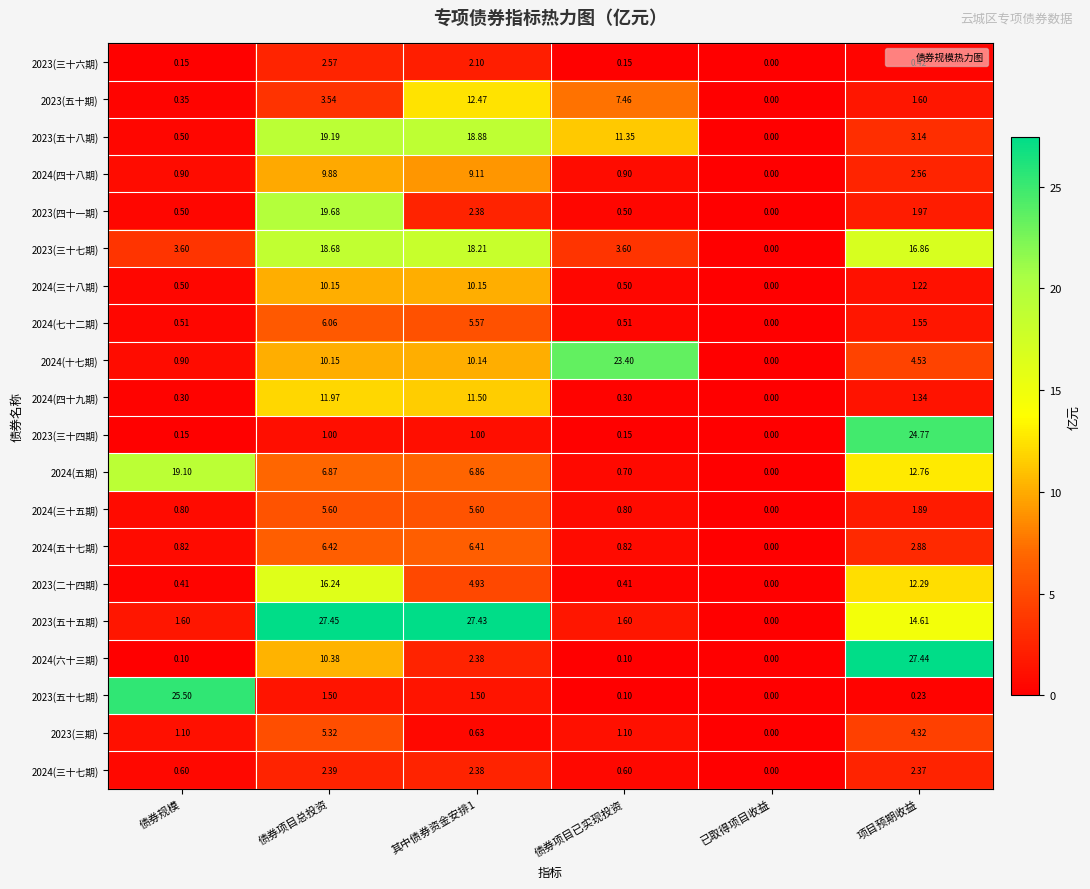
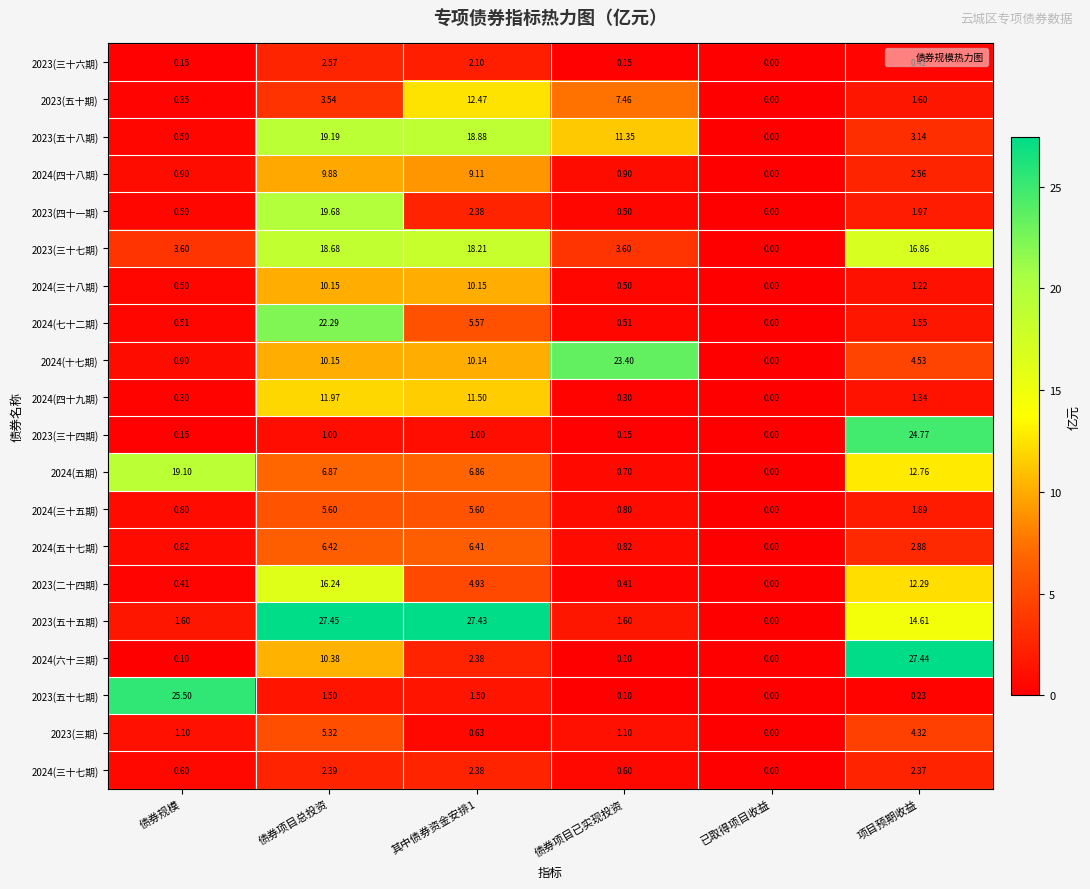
  {
    "2023(五十期)": {
      "债券规模": 0.35,
      "债券项目总投资": 3.54,
      "其中债券资金安排1": 12.47,
      "债券项目已实现投资": 7.46,
      "已取得项目收益": 0.00,
      "项目预期收益": 1.60
    },
    "2023(五十八期)": {
      "债券规模": 0.50,
      "债券项目总投资": 19.19,
      "其中债券资金安排1": 18.88,
      "债券项目已实现投资": 11.35,
      "已取得项目收益": 0.00,
      "项目预期收益": 3.14
    },
    "2024(四十八期)": {
      "债券规模": 0.90,
      "债券项目总投资": 9.88,
      "其中债券资金安排1": 9.11,
      "债券项目已实现投资": 0.90,
      "已取得项目收益": 0.00,
      "项目预期收益": 2.56
    },
    "2023(四十一期)": {
      "债券规模": 0.50,
      "债券项目总投资": 19.68,
      "其中债券资金安排1": 2.38,
      "债券项目已实现投资": 0.50,
      "已取得项目收益": 0.00,
      "项目预期收益": 1.97
    },
    "2023(三十七期)": {
      "债券规模": 3.60,
      "债券项目总投资": 18.68,
      "其中债券资金安排1": 18.21,
      "债券项目已实现投资": 3.60,
      "已取得项目收益": 0.00,
      "项目预期收益": 16.86
    },
    "2024(三十八期)": {
      "债券规模": 0.50,
      "债券项目总投资": 10.15,
      "其中债券资金安排1": 10.15,
      "债券项目已实现投资": 0.50,
      "已取得项目收益": 0.00,
      "项目预期收益": 1.22
    },
    "2024(七十二期)": {
      "债券规模": 0.51,
-     "债券项目总投资": 6.06,
+     "债券项目总投资": 22.29,
      "其中债券资金安排1": 5.57,
      "债券项目已实现投资": 0.51,
      "已取得项目收益": 0.00,
      "项目预期收益": 1.55
    },
    "2024(十七期)": {
      "债券规模": 0.90,
      "债券项目总投资": 10.15,
      "其中债券资金安排1": 10.14,
      "债券项目已实现投资": 23.40,
      "已取得项目收益": 0.00,
      "项目预期收益": 4.53
    },
    "2024(四十九期)": {
      "债券规模": 0.30,
      "债券项目总投资": 11.97,
      "其中债券资金安排1": 11.50,
      "债券项目已实现投资": 0.30,
      "已取得项目收益": 0.00,
      "项目预期收益": 1.34
    },
    "2023(三十四期)": {
      "债券规模": 0.15,
      "债券项目总投资": 1.00,
      "其中债券资金安排1": 1.00,
      "债券项目已实现投资": 0.15,
      "已取得项目收益": 0.00,
      "项目预期收益": 24.77
    },
    "2024(五期)": {
      "债券规模": 19.10,
      "债券项目总投资": 6.87,
      "其中债券资金安排1": 6.86,
      "债券项目已实现投资": 0.70,
      "已取得项目收益": 0.00,
      "项目预期收益": 12.76
    },
    "2024(三十五期)": {
      "债券规模": 0.80,
      "债券项目总投资": 5.60,
      "其中债券资金安排1": 5.60,
      "债券项目已实现投资": 0.80,
      "已取得项目收益": 0.00,
      "项目预期收益": 1.89
    },
    "2024(五十七期)": {
      "债券规模": 0.82,
      "债券项目总投资": 6.42,
      "其中债券资金安排1": 6.41,
      "债券项目已实现投资": 0.82,
      "已取得项目收益": 0.00,
      "项目预期收益": 2.88
    },
    "2023(二十四期)": {
      "债券规模": 0.41,
      "债券项目总投资": 16.24,
      "其中债券资金安排1": 4.93,
      "债券项目已实现投资": 0.41,
      "已取得项目收益": 0.00,
      "项目预期收益": 12.29
    },
    "2023(五十五期)": {
      "债券规模": 1.60,
      "债券项目总投资": 27.45,
      "其中债券资金安排1": 27.43,
      "债券项目已实现投资": 1.60,
      "已取得项目收益": 0.00,
      "项目预期收益": 14.61
    },
    "2024(六十三期)": {
      "债券规模": 0.10,
      "债券项目总投资": 10.38,
      "其中债券资金安排1": 2.38,
      "债券项目已实现投资": 0.10,
      "已取得项目收益": 0.00,
      "项目预期收益": 27.44
    },
    "2023(五十七期)": {
      "债券规模": 25.50,
      "债券项目总投资": 1.50,
      "其中债券资金安排1": 1.50,
      "债券项目已实现投资": 0.10,
      "已取得项目收益": 0.00,
      "项目预期收益": 0.23
    },
    "2023(三期)": {
      "债券规模": 1.10,
      "债券项目总投资": 5.32,
      "其中债券资金安排1": 0.63,
      "债券项目已实现投资": 1.10,
      "已取得项目收益": 0.00,
      "项目预期收益": 4.32
    },
    "2024(三十七期)": {
      "债券规模": 0.60,
      "债券项目总投资": 2.39,
      "其中债券资金安排1": 2.38,
      "债券项目已实现投资": 0.60,
      "已取得项目收益": 0.00,
      "项目预期收益": 2.37
    }
  }
